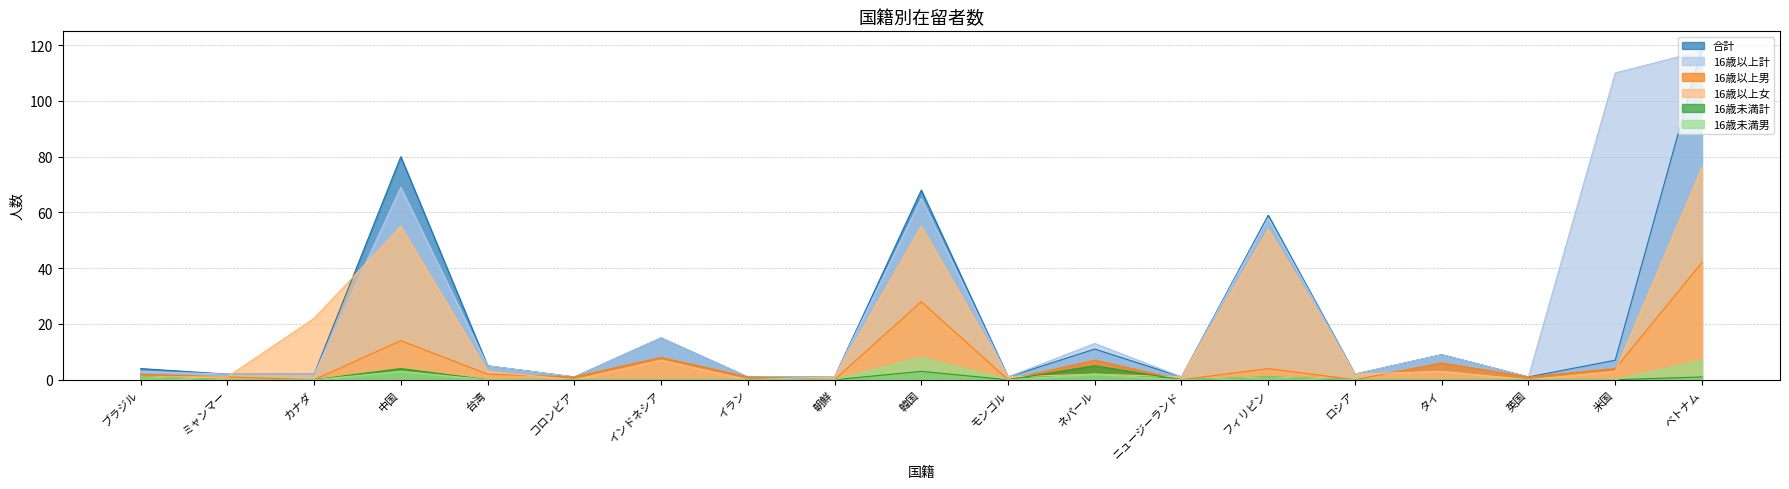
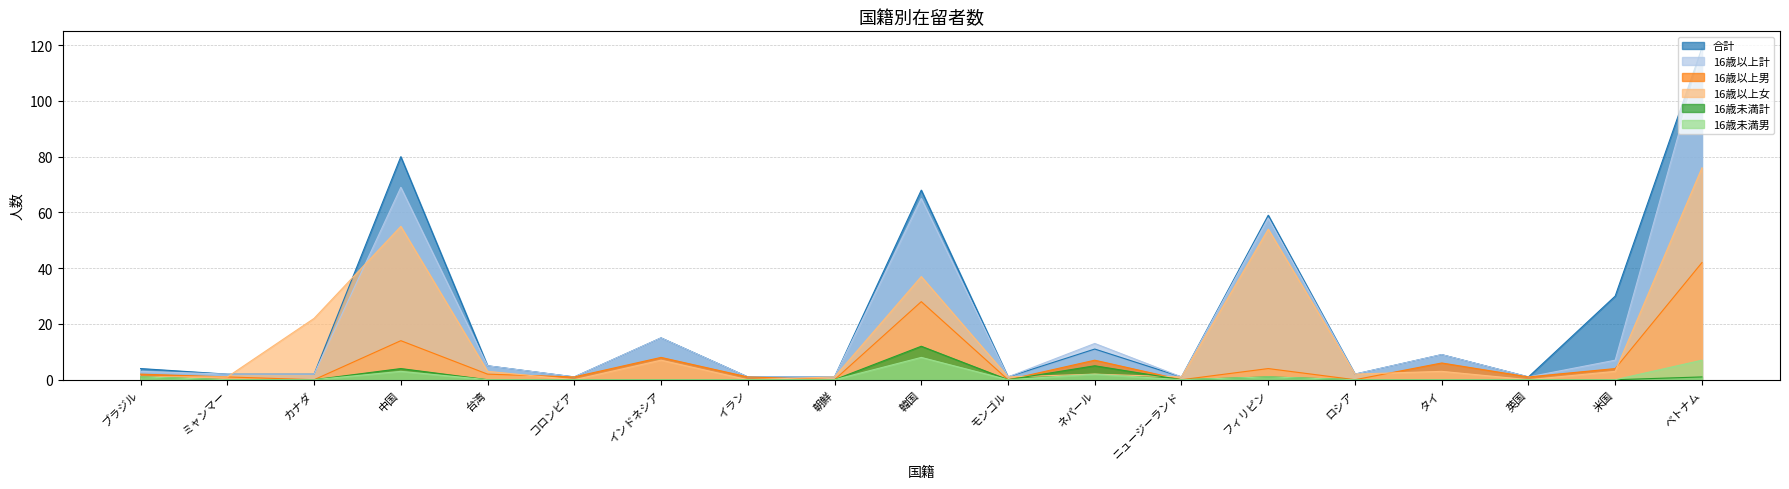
  {
    "合計": {
      "ブラジル": 4,
      "中国": 80,
      "韓国": 68,
      "ネパール": 11,
      "フィリピン": 59,
-     "米国": 7
+     "米国": 30
    },
    "16歳以上計": {
      "ブラジル": 3,
      "中国": 69,
      "韓国": 65,
      "ネパール": 13,
      "フィリピン": 58,
-     "米国": 110
+     "米国": 7
    },
    "16歳以上男": {
      "ブラジル": 2,
      "中国": 14,
      "台湾": 2,
      "インドネシア": 8,
      "韓国": 28,
      "ネパール": 7,
      "フィリピン": 4,
      "タイ": 6,
      "米国": 4,
      "ベトナム": 42
    },
    "16歳以上女": {
      "カナダ": 22,
      "中国": 55,
      "台湾": 3,
      "インドネシア": 7,
-     "韓国": 55,
+     "韓国": 37,
      "フィリピン": 54,
      "タイ": 3,
      "米国": 3,
      "ベトナム": 76
    },
    "16歳未満計": {
      "中国": 4,
-     "韓国": 3,
+     "韓国": 12,
      "ネパール": 5,
      "ベトナム": 1
    },
    "16歳未満男": {
      "中国": 3,
      "韓国": 8,
      "ベトナム": 7
    }
  }
